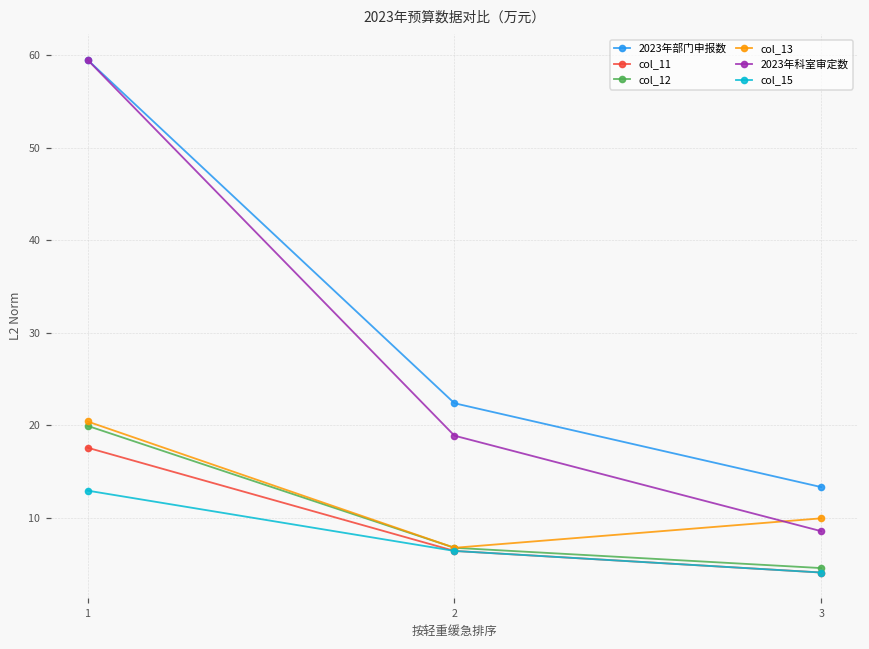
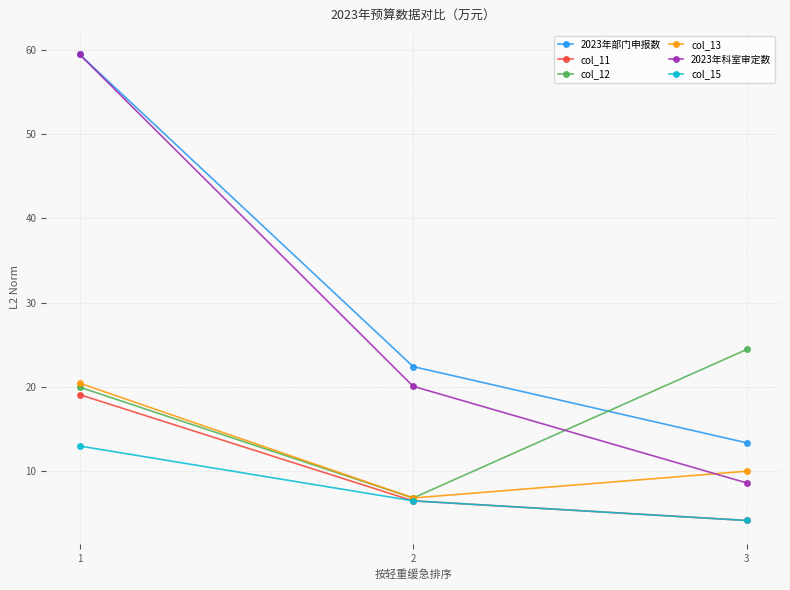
  {
    "col_11": {
-     "1": 18
+     "1": 19
    },
    "col_12": {
      "1": 20,
-     "3": 5
+     "3": 24
    },
    "col_13": {
      "1": 20,
      "3": 10
    },
    "2023年科室审定数": {
-     "2": 19,
+     "2": 20,
      "3": 9
    }
  }
